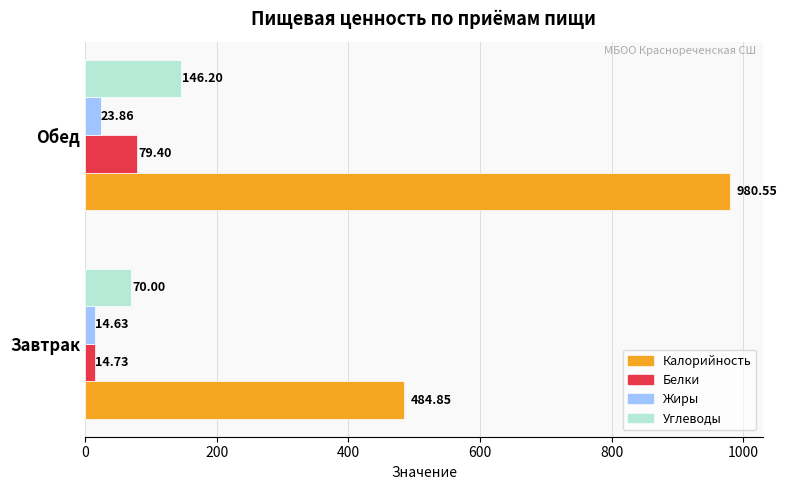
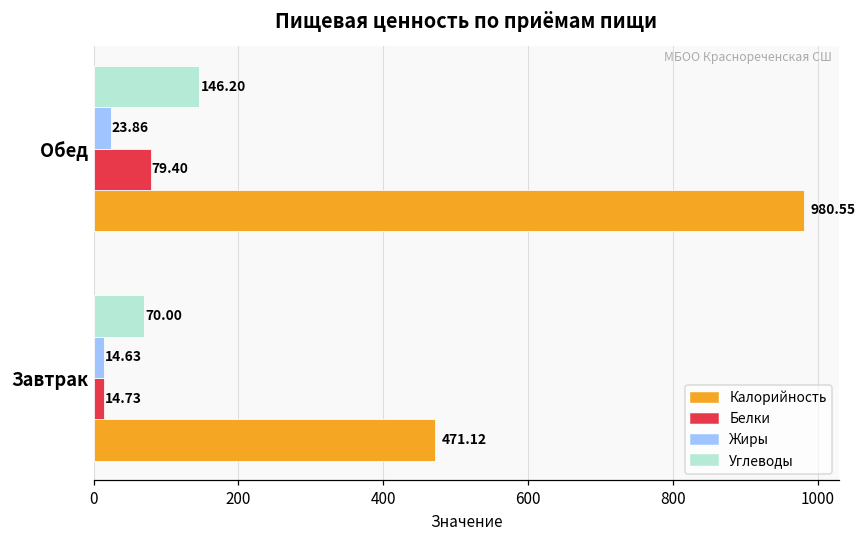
  {
    "Калорийность": {
      "Обед": 980.55,
-     "Завтрак": 484.85
+     "Завтрак": 471.12
    },
    "Белки": {
      "Обед": 79.40,
      "Завтрак": 14.73
    }
  }
